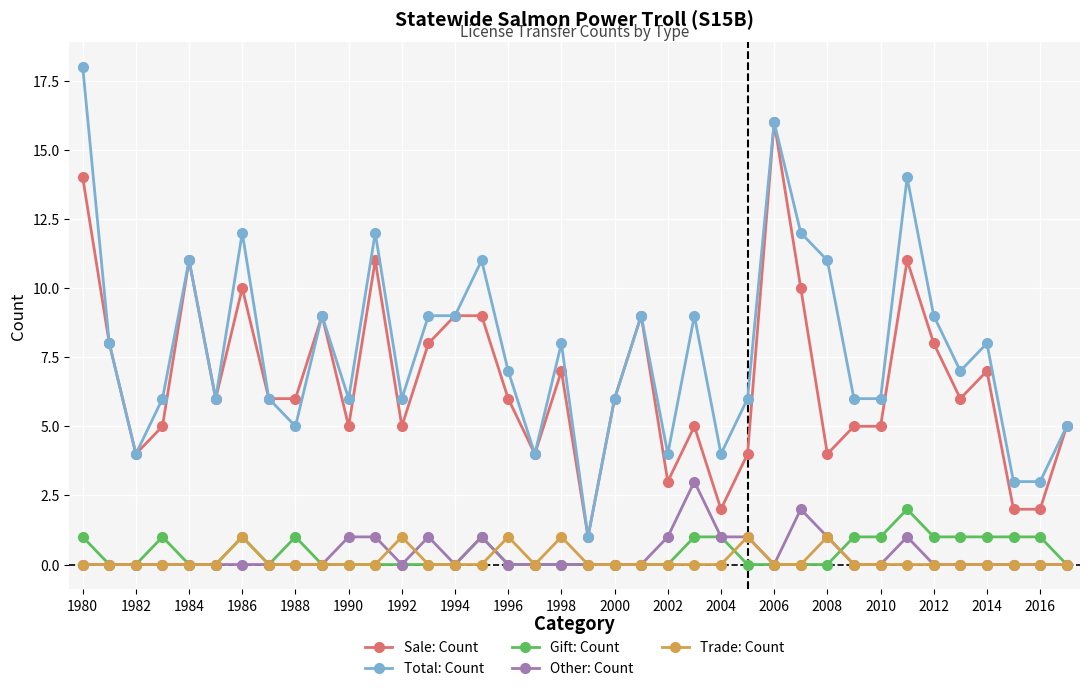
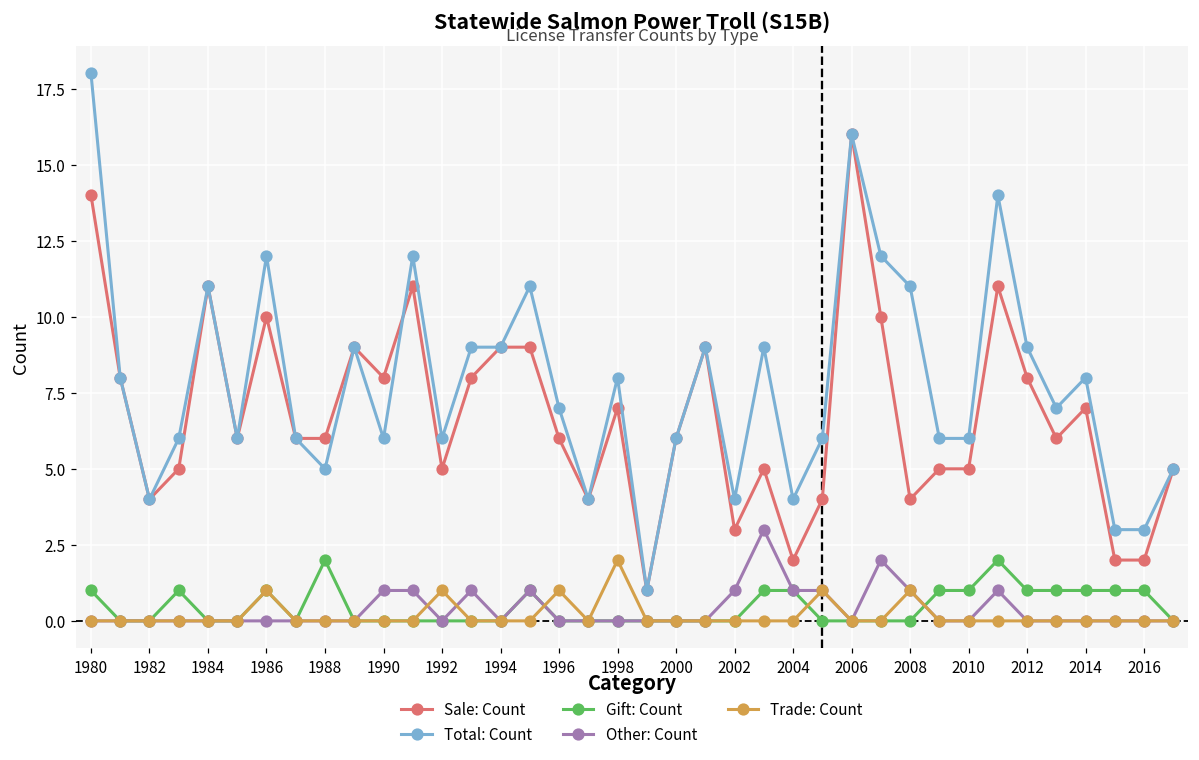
  {
    "Sale: Count": {
      "1980": 14,
      "1986": 10,
      "1988": 6,
-     "1990": 5,
+     "1990": 8,
      "1992": 5,
      "1996": 6,
      "1998": 7,
      "2002": 3,
      "2004": 2,
      "2008": 4,
      "2010": 5,
      "2012": 8,
      "2014": 7,
      "2016": 2
    },
    "Total: Count": {
      "1980": 18,
      "1986": 12,
      "1988": 5,
      "1990": 6,
      "1992": 6,
      "1996": 7,
      "1998": 8,
      "2002": 4,
      "2004": 4,
      "2008": 11,
      "2010": 6,
      "2012": 9,
      "2014": 8,
      "2016": 3
    },
    "Gift: Count": {
      "1980": 1,
-     "1988": 1,
+     "1988": 2,
      "2008": 0,
      "2010": 1,
      "2012": 1,
      "2014": 1,
      "2016": 1
    },
    "Other: Count": {
      "1986": 0,
      "1990": 1,
      "2002": 1
    },
    "Trade: Count": {
      "1992": 1,
      "1996": 1,
-     "1998": 1,
+     "1998": 2,
      "2004": 0
    }
  }
